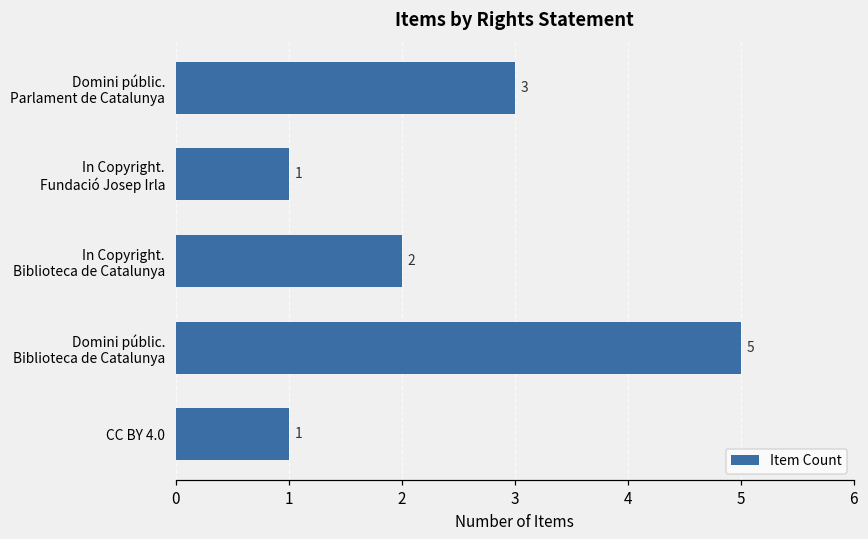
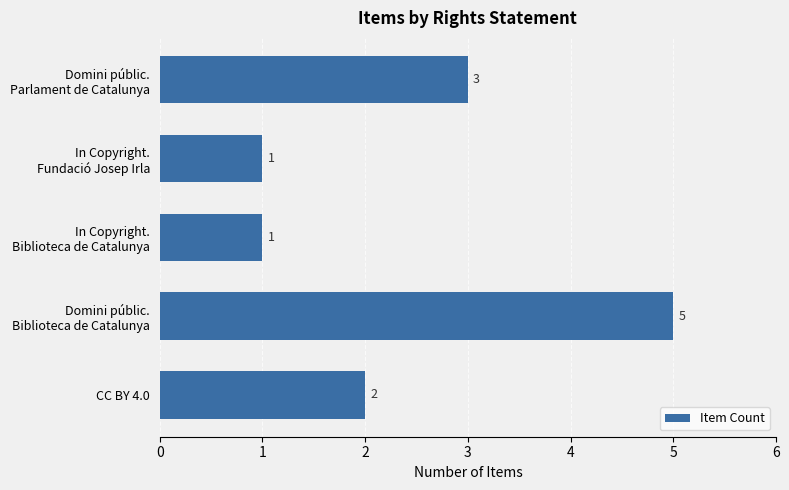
  {
    "Domini públic. Parlament de Catalunya": 3,
    "In Copyright. Fundació Josep Irla": 1,
-   "In Copyright. Biblioteca de Catalunya": 2,
+   "In Copyright. Biblioteca de Catalunya": 1,
    "Domini públic. Biblioteca de Catalunya": 5,
-   "CC BY 4.0": 1
+   "CC BY 4.0": 2
  }
